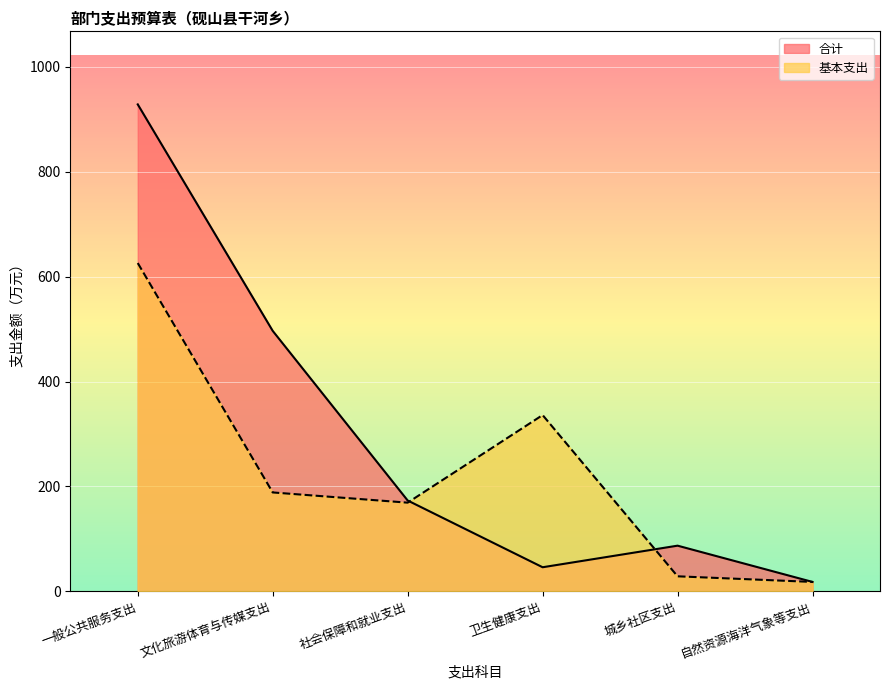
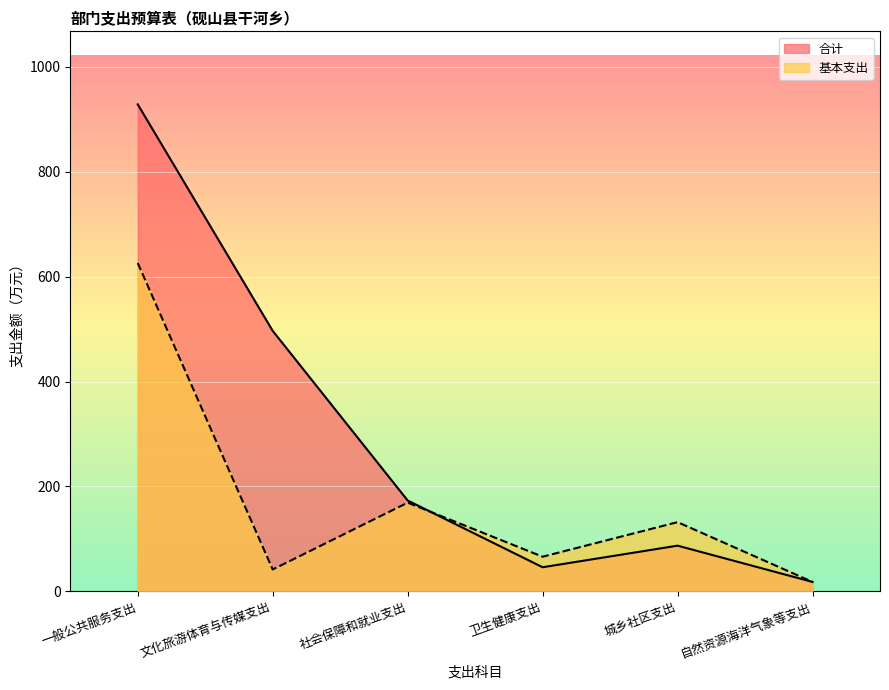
  {
    "合计": {
      "一般公共服务支出": 930,
      "文化旅游体育与传媒支出": 500,
      "卫生健康支出": 50,
      "城乡社区支出": 90
    },
    "基本支出": {
      "一般公共服务支出": 630,
-     "文化旅游体育与传媒支出": 190,
-     "卫生健康支出": 340,
-     "城乡社区支出": 30
+     "文化旅游体育与传媒支出": 40,
+     "卫生健康支出": 70,
+     "城乡社区支出": 130
    }
  }
